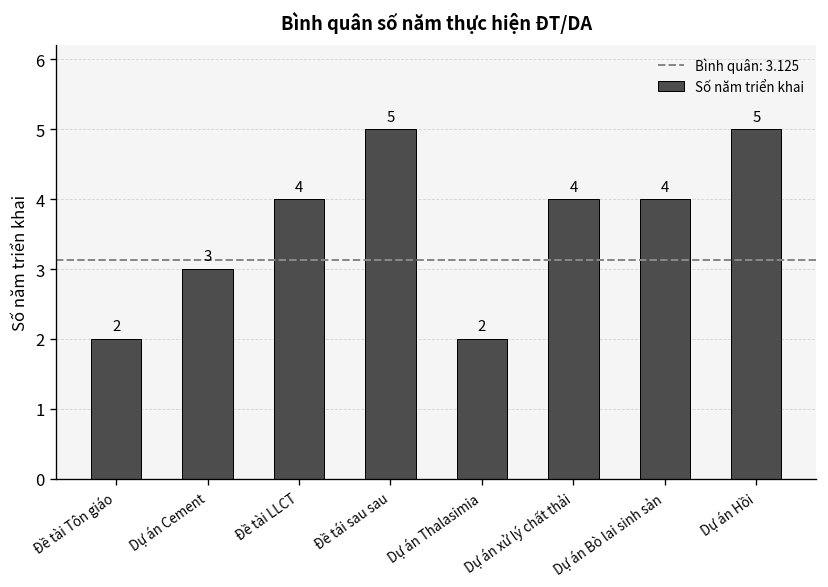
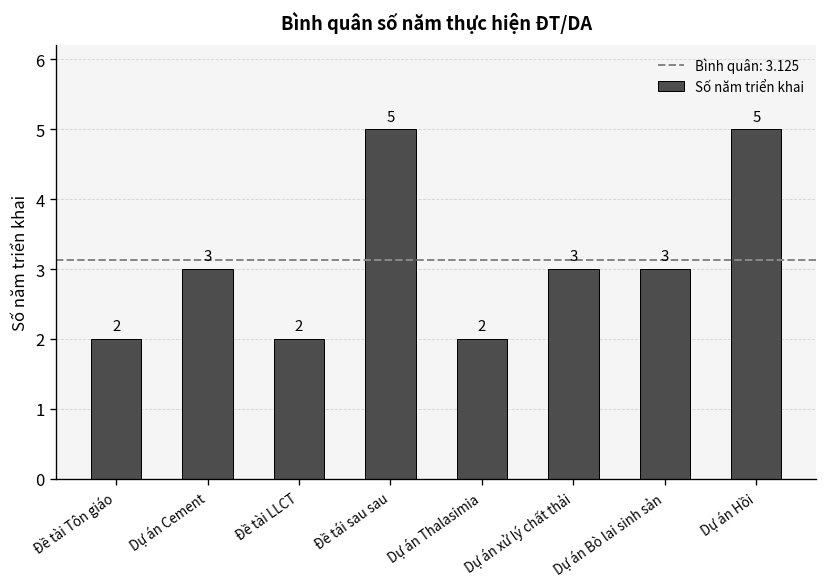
  {
    "Đề tài Tôn giáo": 2,
    "Dự án Cement": 3,
-   "Đề tài LLCT": 4,
+   "Đề tài LLCT": 2,
    "Đề tái sau sau": 5,
    "Dự án Thalasimia": 2,
-   "Dự án xử lý chất thải": 4,
-   "Dự án Bò lai sinh sản": 4,
+   "Dự án xử lý chất thải": 3,
+   "Dự án Bò lai sinh sản": 3,
    "Dự án Hồi": 5
  }
